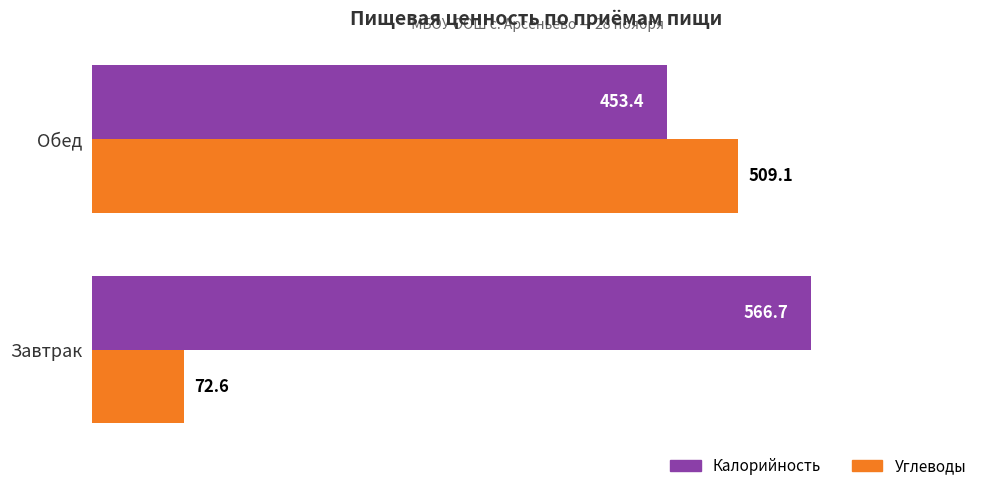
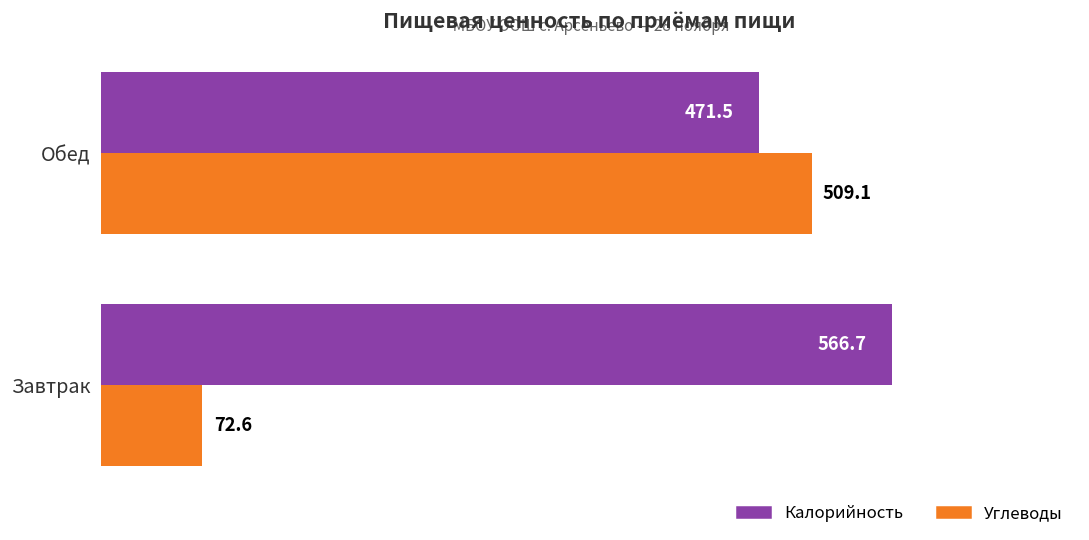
  {
    "Калорийность": {
-     "Обед": 453.4,
+     "Обед": 471.5,
      "Завтрак": 566.7
    },
    "Углеводы": {
      "Обед": 509.1,
      "Завтрак": 72.6
    }
  }
